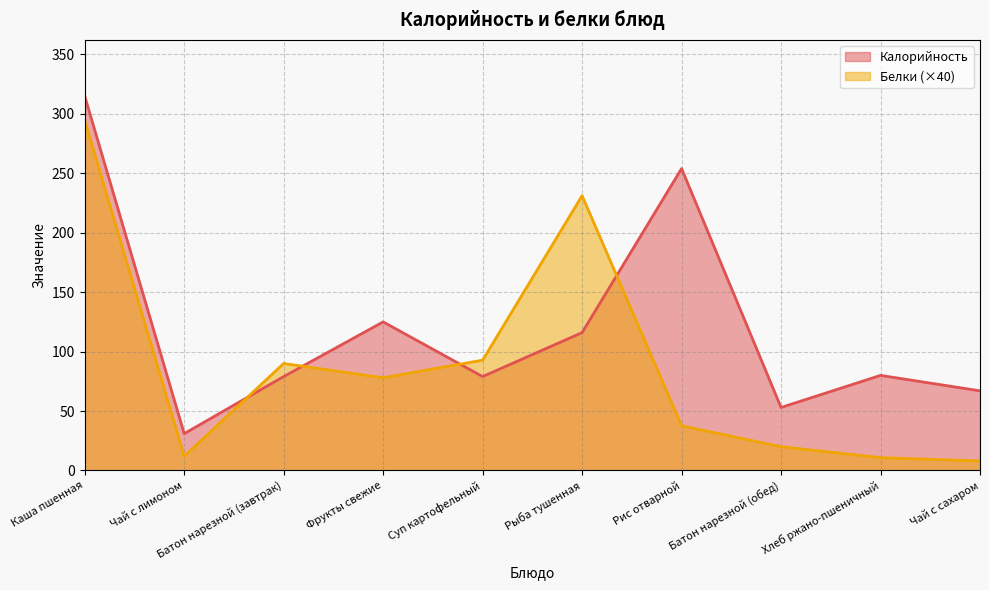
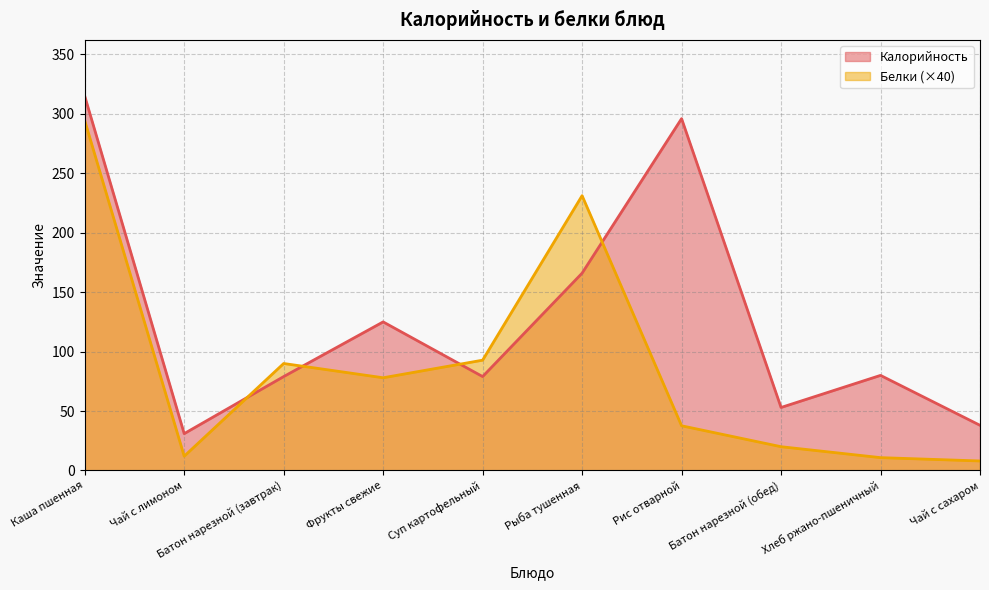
  {
    "Калорийность": {
      "Каша пшенная": 315,
      "Чай с лимоном": 31,
      "Батон нарезной (завтрак)": 79,
      "Фрукты свежие": 125,
      "Суп картофельный": 79,
-     "Рыба тушенная": 116,
-     "Рис отварной": 254,
+     "Рыба тушенная": 166,
+     "Рис отварной": 296,
      "Батон нарезной (обед)": 53,
      "Хлеб ржано-пшеничный": 80,
-     "Чай с сахаром": 67
+     "Чай с сахаром": 38
    },
    "Белки (×40)": {
      "Каша пшенная": 294,
      "Чай с лимоном": 12,
      "Батон нарезной (завтрак)": 90,
      "Фрукты свежие": 78,
      "Суп картофельный": 93,
      "Рыба тушенная": 231,
      "Рис отварной": 38,
      "Батон нарезной (обед)": 20,
      "Хлеб ржано-пшеничный": 11,
      "Чай с сахаром": 8
    }
  }
